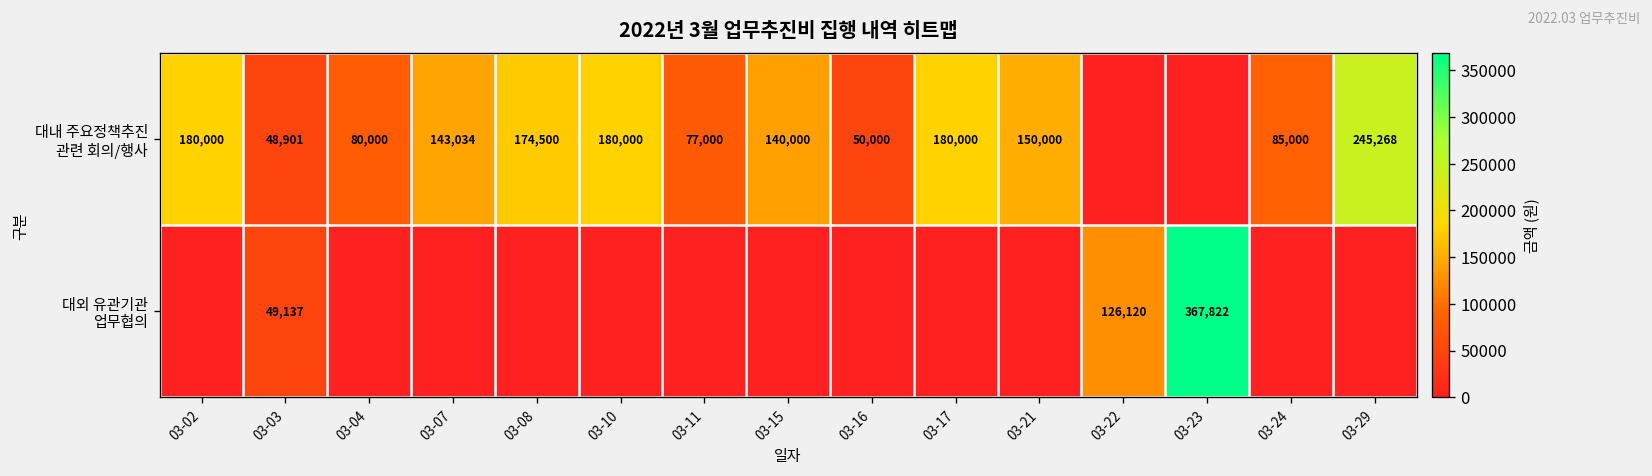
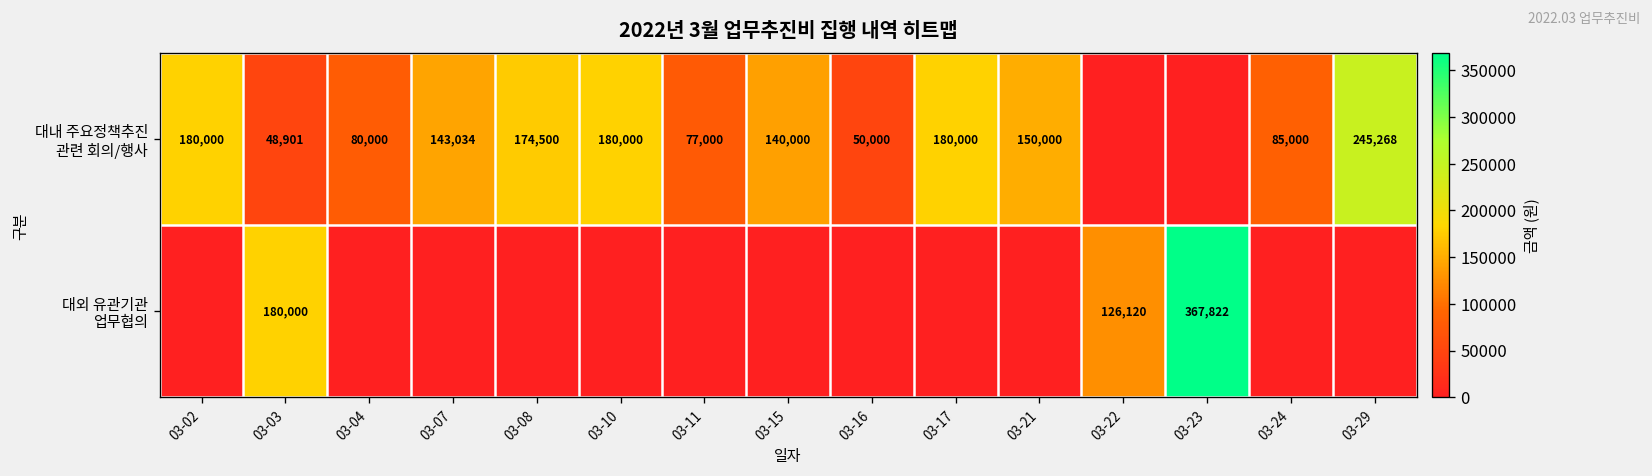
  {
    "대내 주요정책추진 관련 회의/행사": {
      "03-02": "180,000",
      "03-03": "48,901",
      "03-04": "80,000",
      "03-07": "143,034",
      "03-08": "174,500",
      "03-10": "180,000",
      "03-11": "77,000",
      "03-15": "140,000",
      "03-16": "50,000",
      "03-17": "180,000",
      "03-21": "150,000",
      "03-24": "85,000",
      "03-29": "245,268"
    },
    "대외 유관기관 업무협의": {
-     "03-03": "49,137",
+     "03-03": "180,000",
      "03-22": "126,120",
      "03-23": "367,822"
    }
  }
